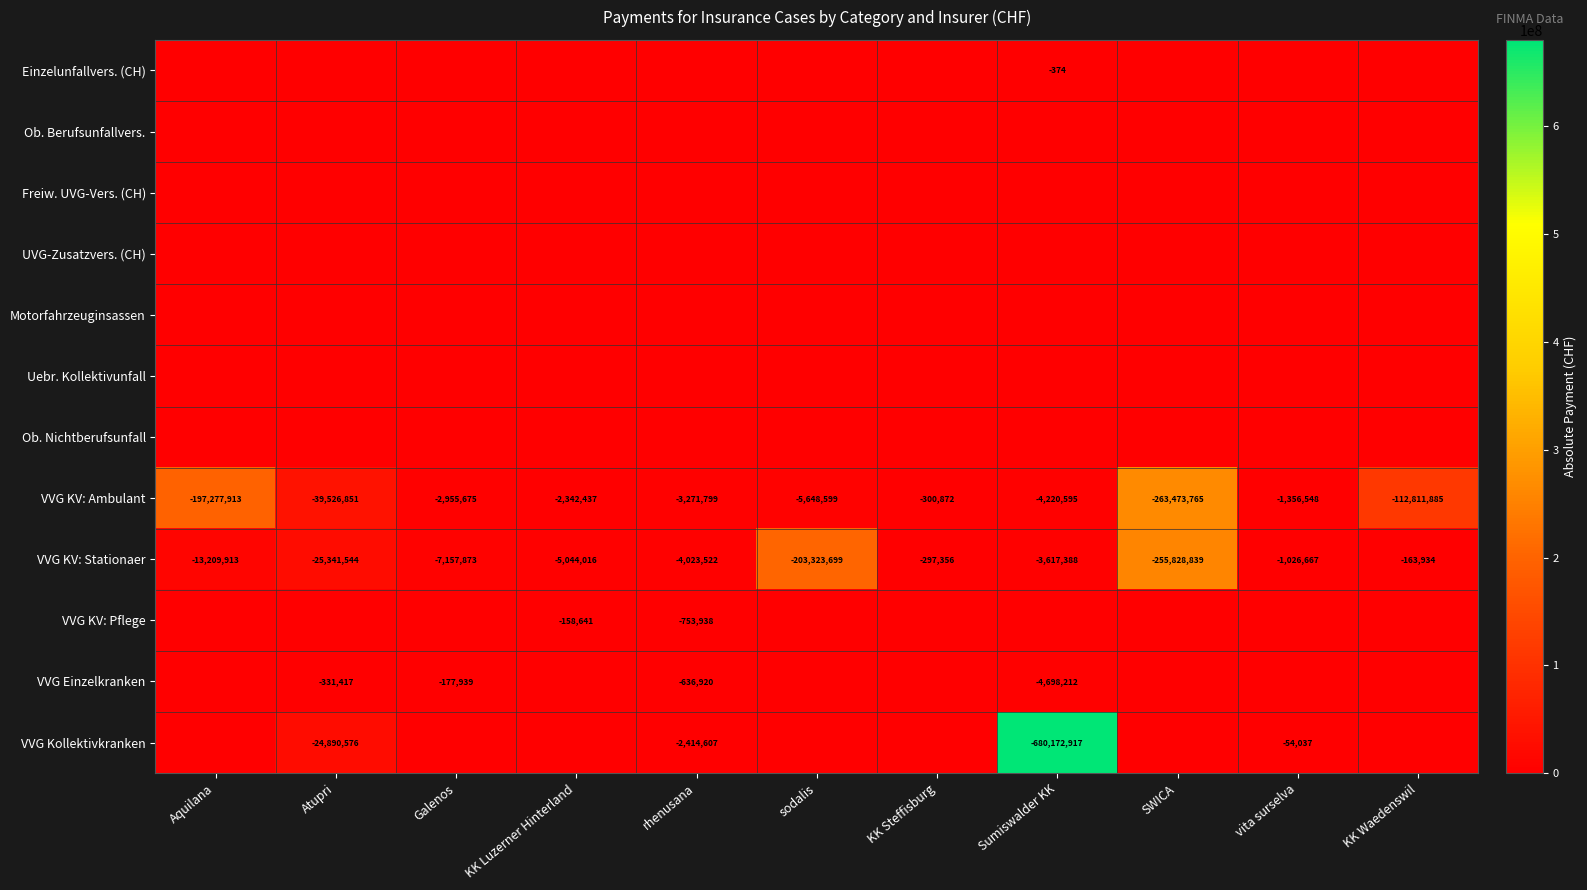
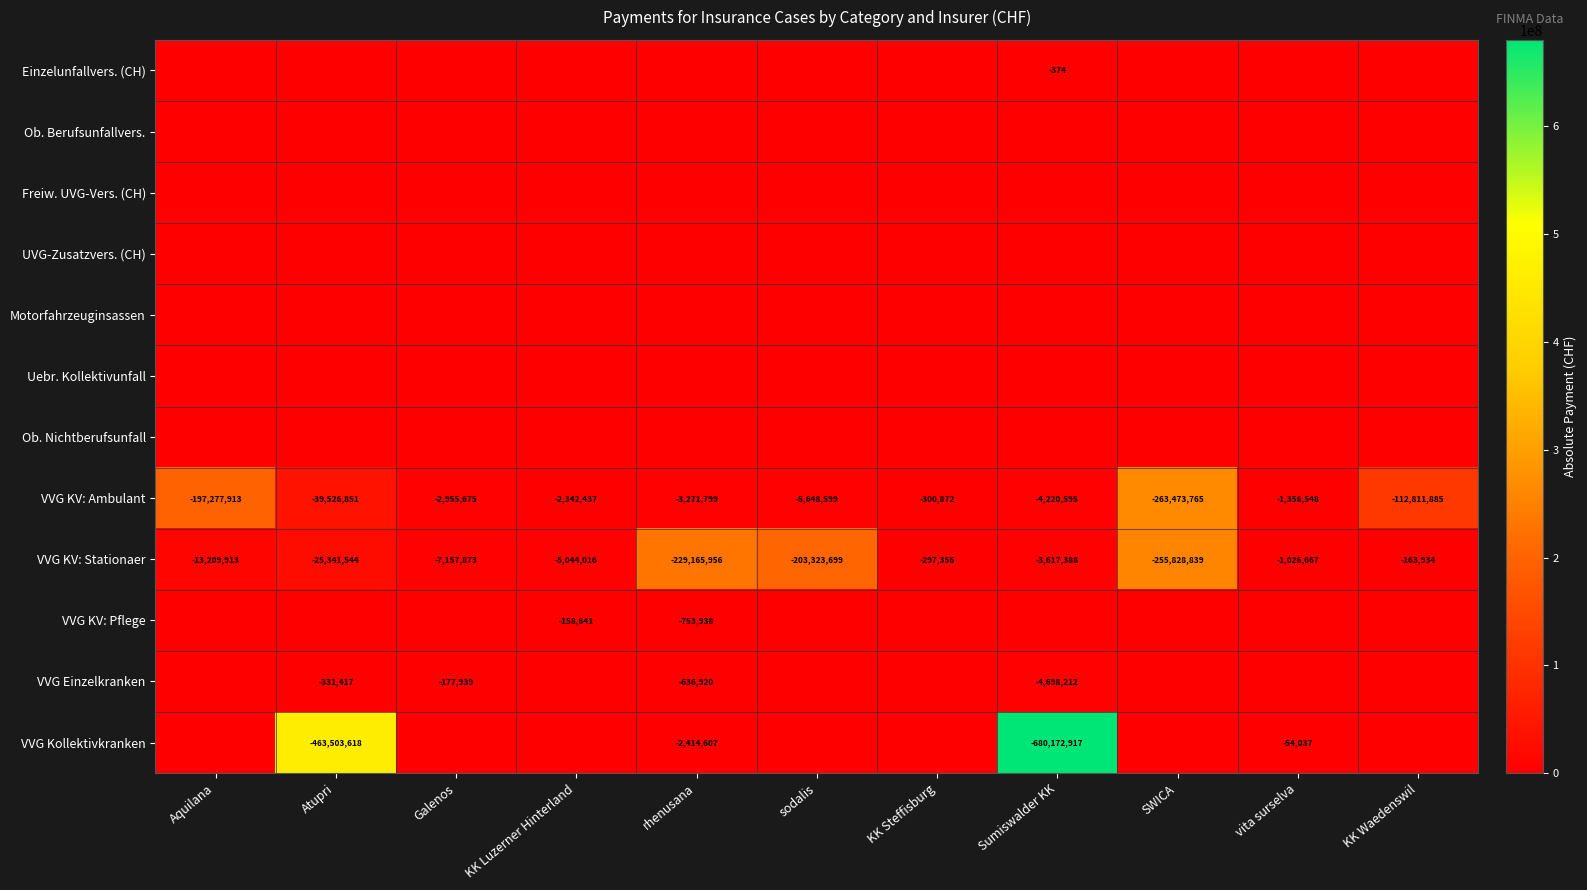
  {
    "Einzelunfallvers. (CH)": {
      "Sumiswalder KK": "-374"
    },
    "VVG KV: Ambulant": {
      "Aquilana": "-197,277,913",
      "Atupri": "-39,526,851",
      "Galenos": "-2,955,675",
      "KK Luzerner Hinterland": "-2,342,437",
      "rhenusana": "-3,271,799",
      "sodalis": "-5,648,599",
      "KK Steffisburg": "-300,872",
      "Sumiswalder KK": "-4,220,595",
      "SWICA": "-263,473,765",
      "vita surselva": "-1,356,548",
      "KK Waedenswil": "-112,811,885"
    },
    "VVG KV: Stationaer": {
      "Aquilana": "-13,209,913",
      "Atupri": "-25,341,544",
      "Galenos": "-7,157,873",
      "KK Luzerner Hinterland": "-5,044,016",
-     "rhenusana": "-4,023,522",
+     "rhenusana": "-229,165,956",
      "sodalis": "-203,323,699",
      "KK Steffisburg": "-297,356",
      "Sumiswalder KK": "-3,617,388",
      "SWICA": "-255,828,839",
      "vita surselva": "-1,026,667",
      "KK Waedenswil": "-163,934"
    },
    "VVG KV: Pflege": {
      "KK Luzerner Hinterland": "-158,641",
      "rhenusana": "-753,938"
    },
    "VVG Einzelkranken": {
      "Atupri": "-331,417",
      "Galenos": "-177,939",
      "rhenusana": "-636,920",
      "Sumiswalder KK": "-4,698,212"
    },
    "VVG Kollektivkranken": {
-     "Atupri": "-24,890,576",
+     "Atupri": "-463,503,618",
      "rhenusana": "-2,414,607",
      "Sumiswalder KK": "-680,172,917",
      "vita surselva": "-54,037"
    }
  }
